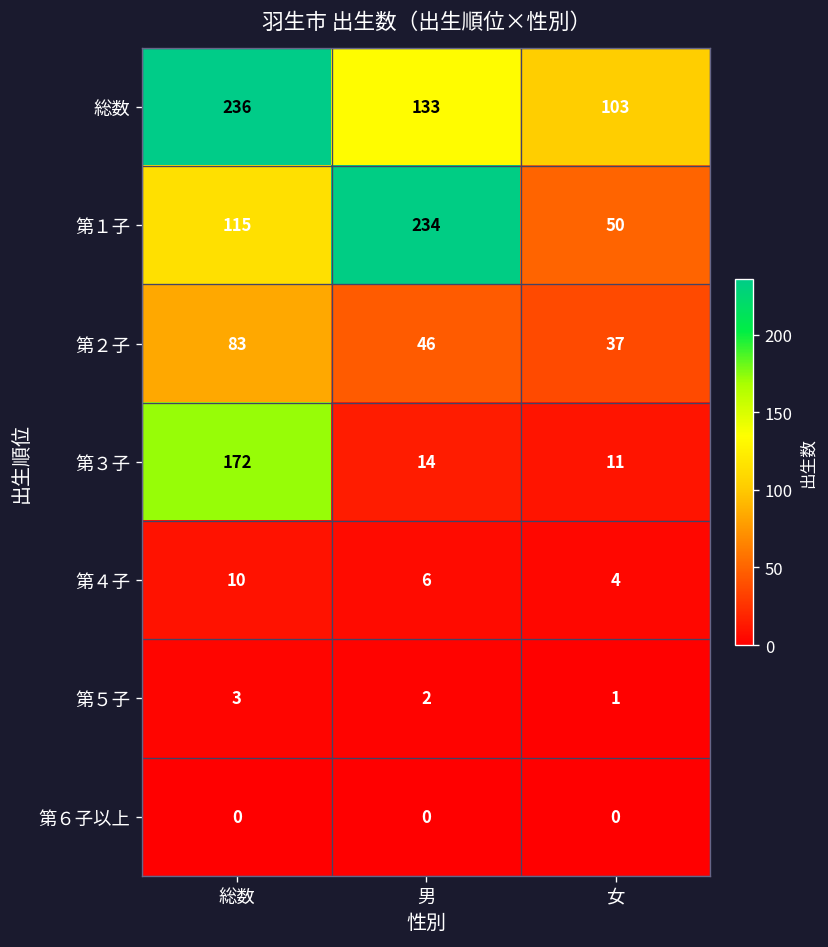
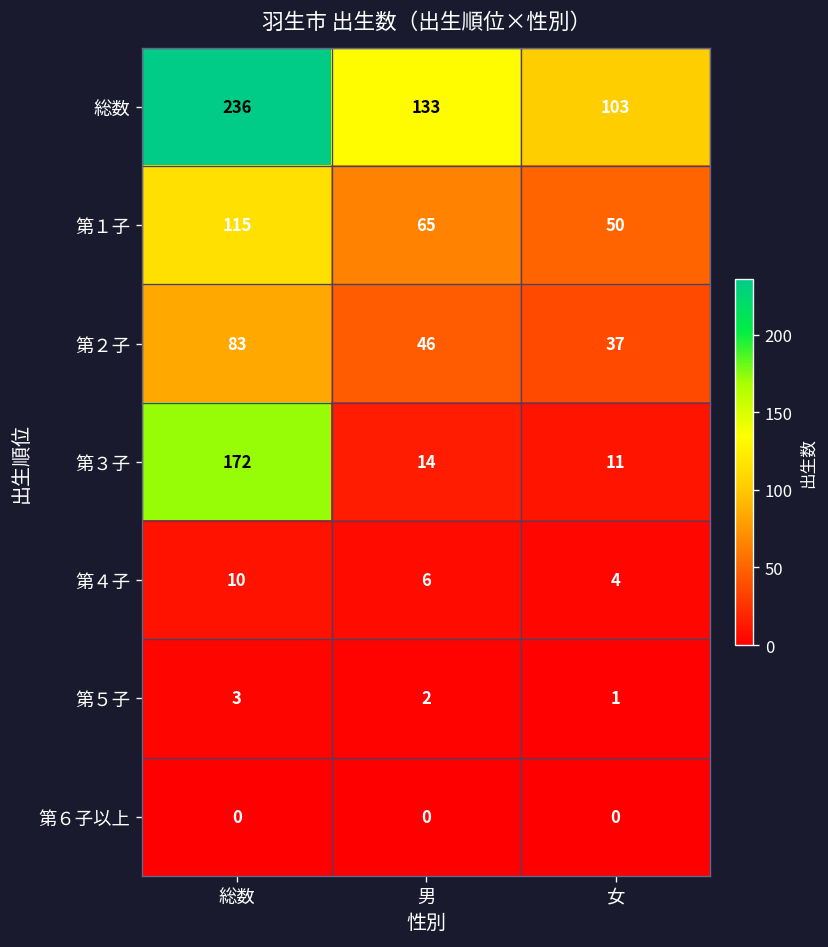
  {
    "総数": {
      "総数": 236,
      "男": 133,
      "女": 103
    },
    "第１子": {
      "総数": 115,
-     "男": 234,
+     "男": 65,
      "女": 50
    },
    "第２子": {
      "総数": 83,
      "男": 46,
      "女": 37
    },
    "第３子": {
      "総数": 172,
      "男": 14,
      "女": 11
    },
    "第４子": {
      "総数": 10,
      "男": 6,
      "女": 4
    },
    "第５子": {
      "総数": 3,
      "男": 2,
      "女": 1
    },
    "第６子以上": {
      "総数": 0,
      "男": 0,
      "女": 0
    }
  }
